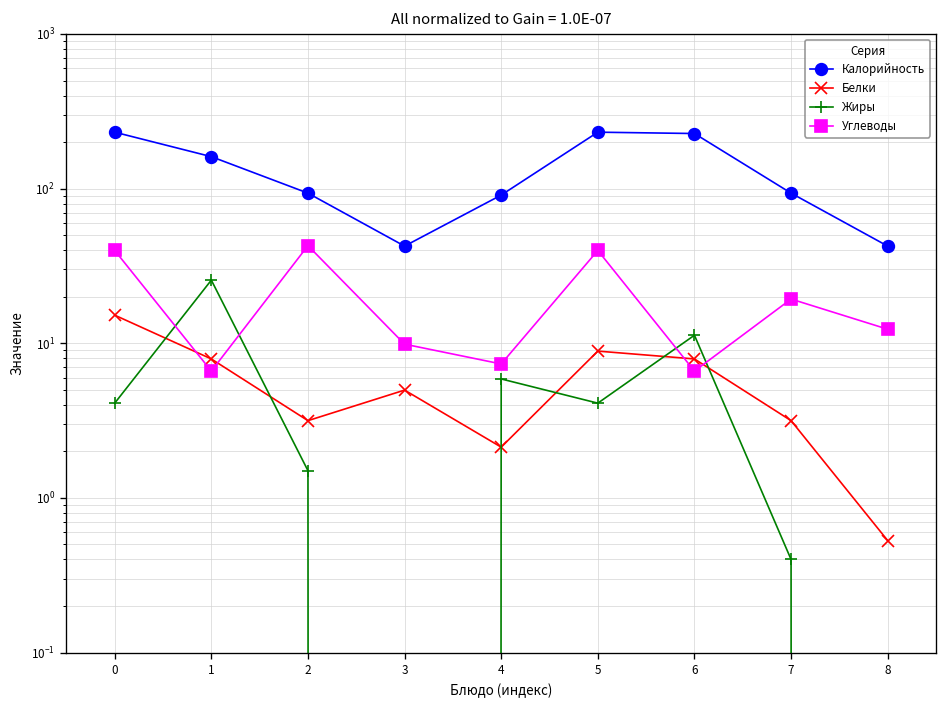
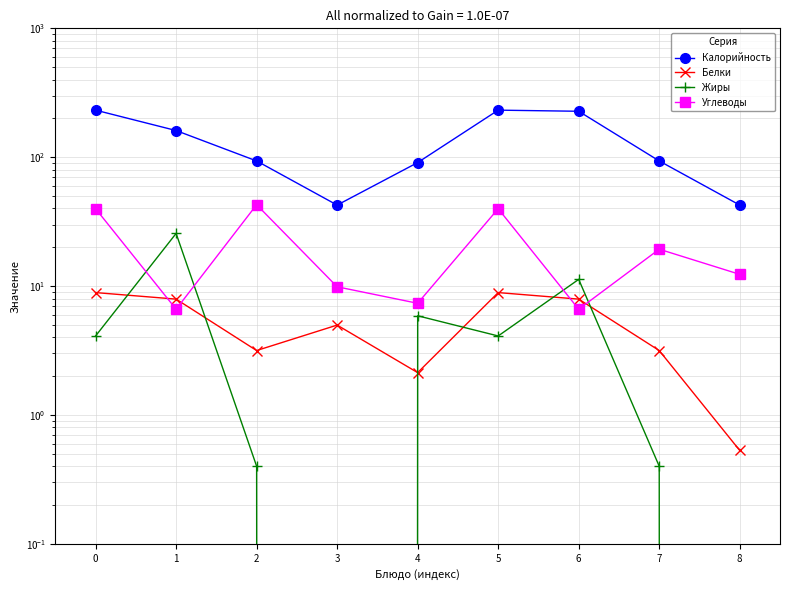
  {
    "Калорийность": {
      "0": 230,
      "1": 160,
      "2": 90,
      "3": 43,
      "4": 90,
      "5": 230,
      "6": 230,
      "7": 90,
      "8": 43
    },
    "Белки": {
-     "0": 15,
+     "0": 9,
      "1": 8,
      "2": 3.2,
      "3": 5,
      "4": 2.1,
      "5": 9,
      "6": 8,
      "7": 3.2,
      "8": 0.53
    },
    "Жиры": {
      "0": 4.1,
      "1": 26,
-     "2": 1.5,
+     "2": 0.4,
      "4": 6,
      "5": 4.1,
      "6": 11,
      "7": 0.4
    },
    "Углеводы": {
      "0": 40,
      "1": 7,
      "2": 43,
      "3": 10,
      "4": 7,
      "5": 40,
      "6": 7,
      "7": 19,
      "8": 12
    }
  }
